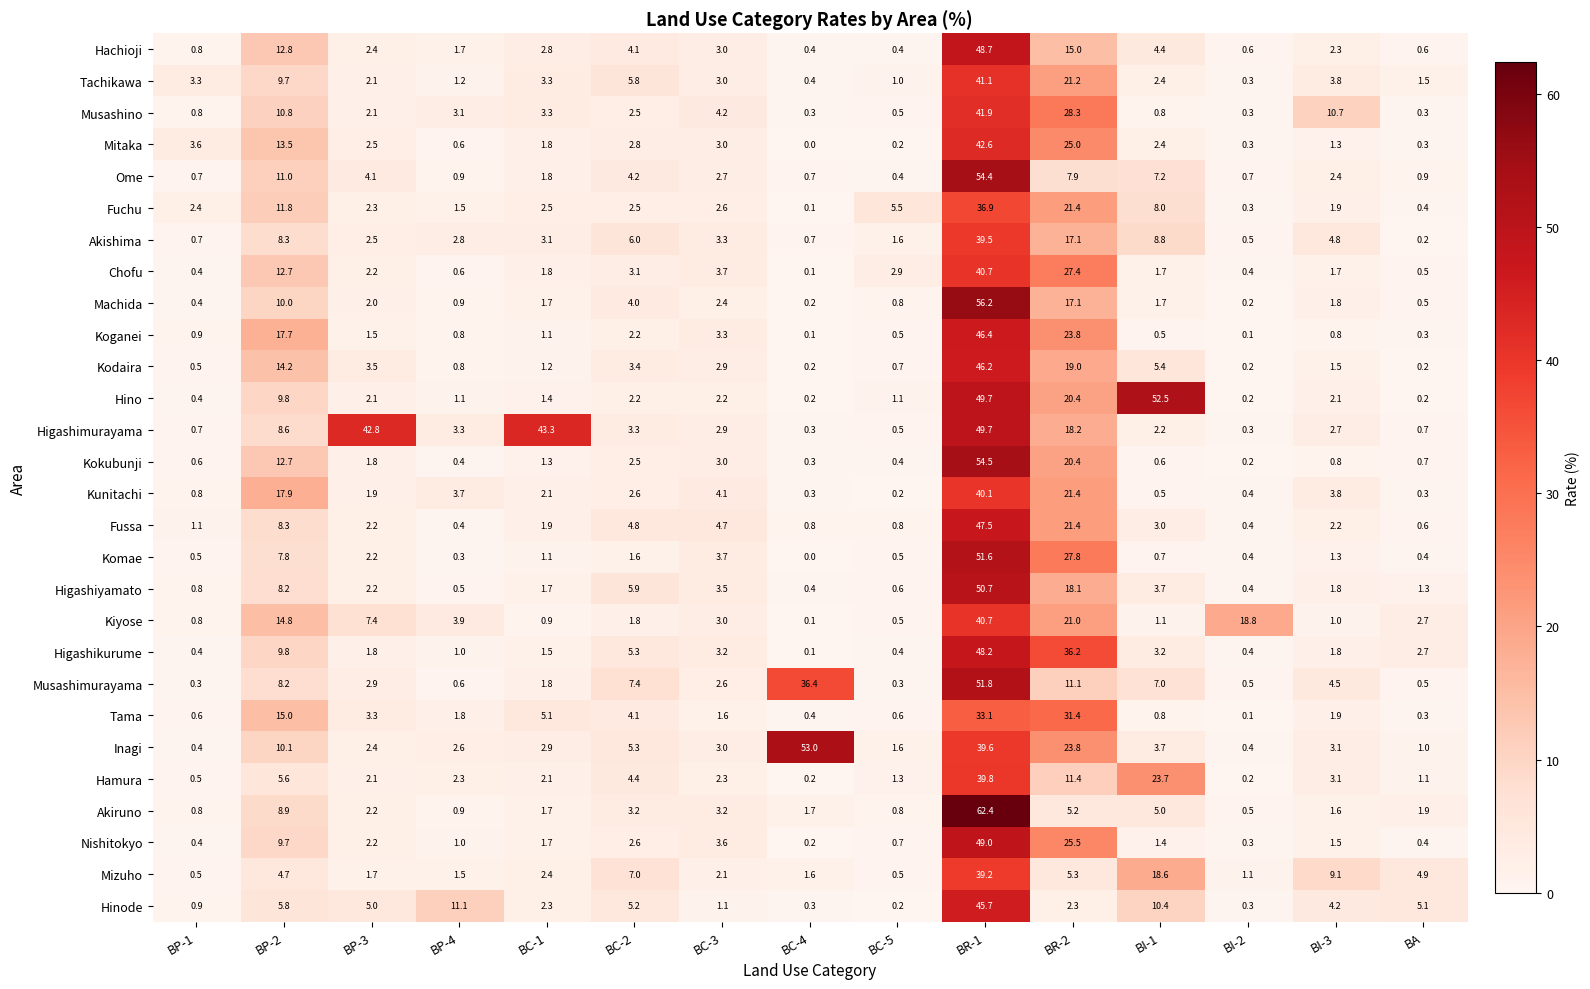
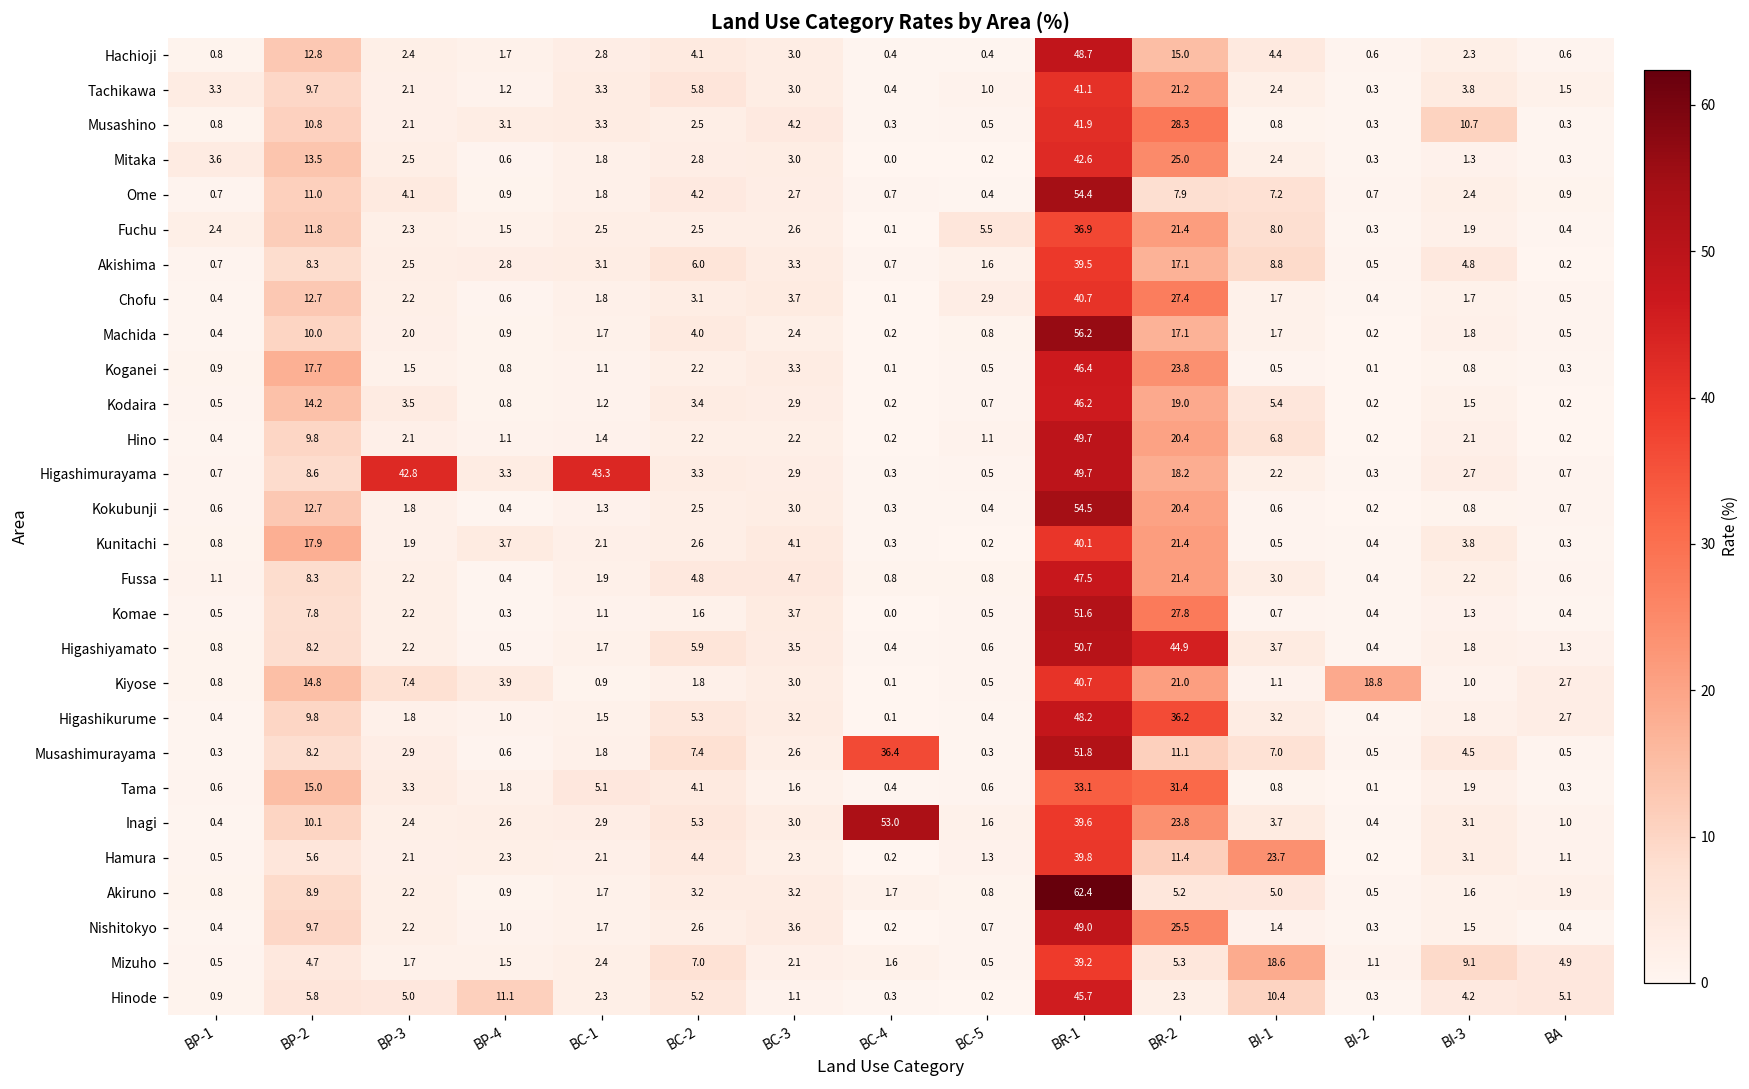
  {
    "Hino": {
      "BP-1": 0.4,
      "BP-2": 9.8,
      "BP-3": 2.1,
      "BP-4": 1.1,
      "BC-1": 1.4,
      "BC-2": 2.2,
      "BC-3": 2.2,
      "BC-4": 0.2,
      "BC-5": 1.1,
      "BR-1": 49.7,
      "BR-2": 20.4,
-     "BI-1": 52.5,
+     "BI-1": 6.8,
      "BI-2": 0.2,
      "BI-3": 2.1,
      "BA": 0.2
    },
    "Higashiyamato": {
      "BP-1": 0.8,
      "BP-2": 8.2,
      "BP-3": 2.2,
      "BP-4": 0.5,
      "BC-1": 1.7,
      "BC-2": 5.9,
      "BC-3": 3.5,
      "BC-4": 0.4,
      "BC-5": 0.6,
      "BR-1": 50.7,
-     "BR-2": 18.1,
+     "BR-2": 44.9,
      "BI-1": 3.7,
      "BI-2": 0.4,
      "BI-3": 1.8,
      "BA": 1.3
    }
  }
